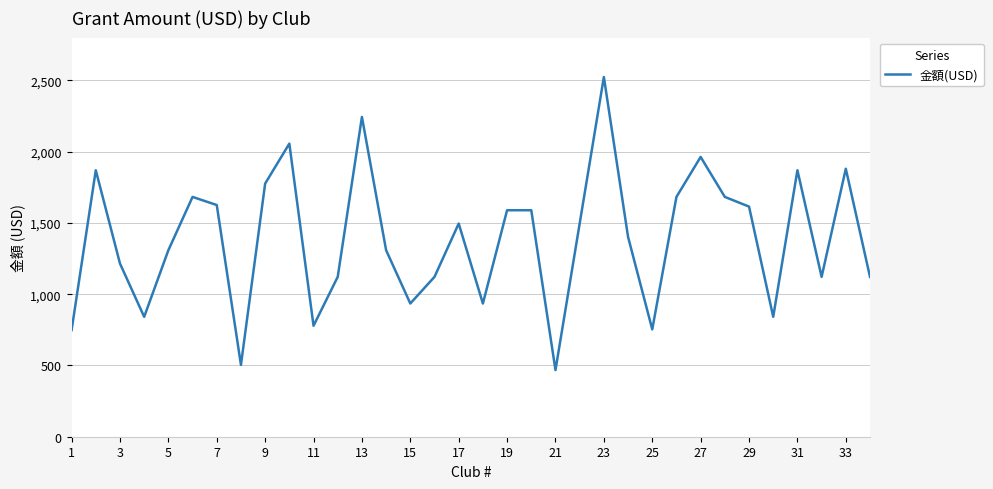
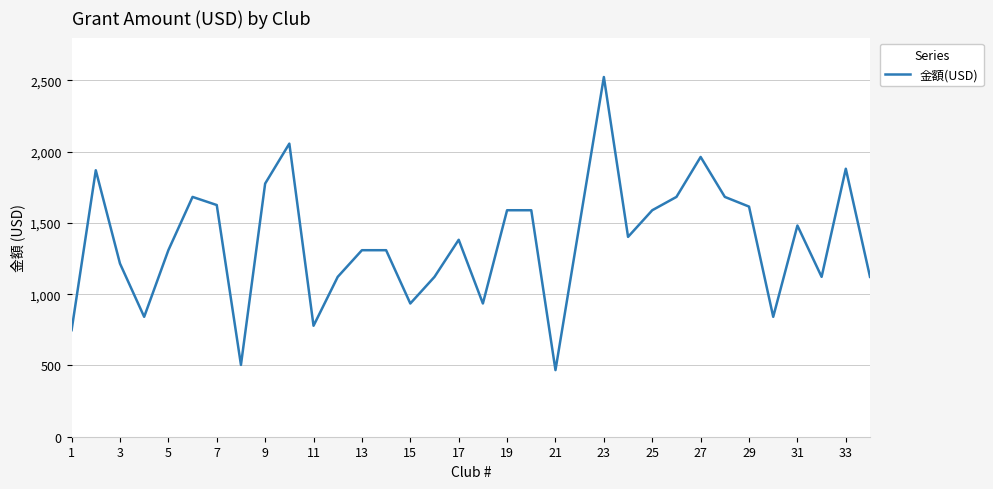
  {
    "1": "750",
    "3": "1,210",
    "5": "1,310",
    "7": "1,630",
    "9": "1,780",
    "11": "780",
-   "13": "2,240",
+   "13": "1,310",
    "15": "930",
-   "17": "1,500",
+   "17": "1,380",
    "19": "1,590",
    "21": "470",
    "23": "2,520",
-   "25": "750",
+   "25": "1,590",
    "27": "1,960",
    "29": "1,610",
-   "31": "1,870",
+   "31": "1,480",
    "33": "1,880"
  }
